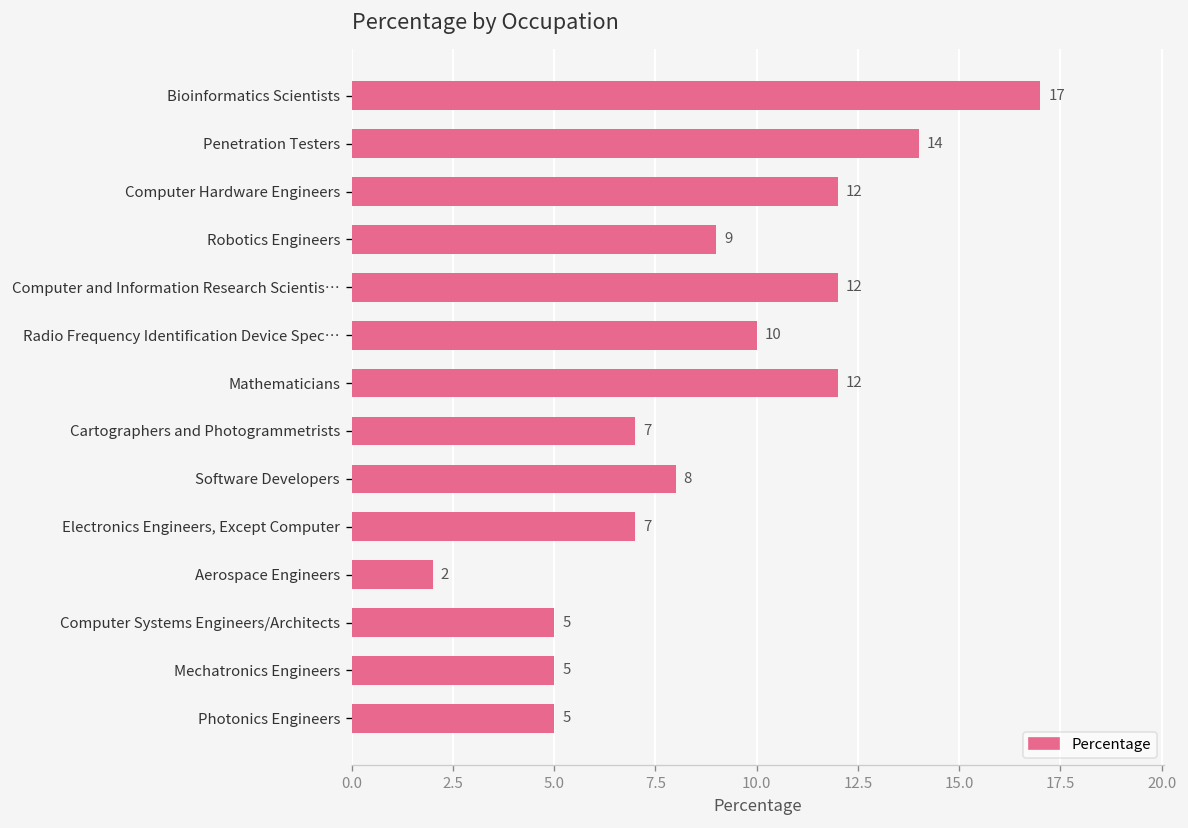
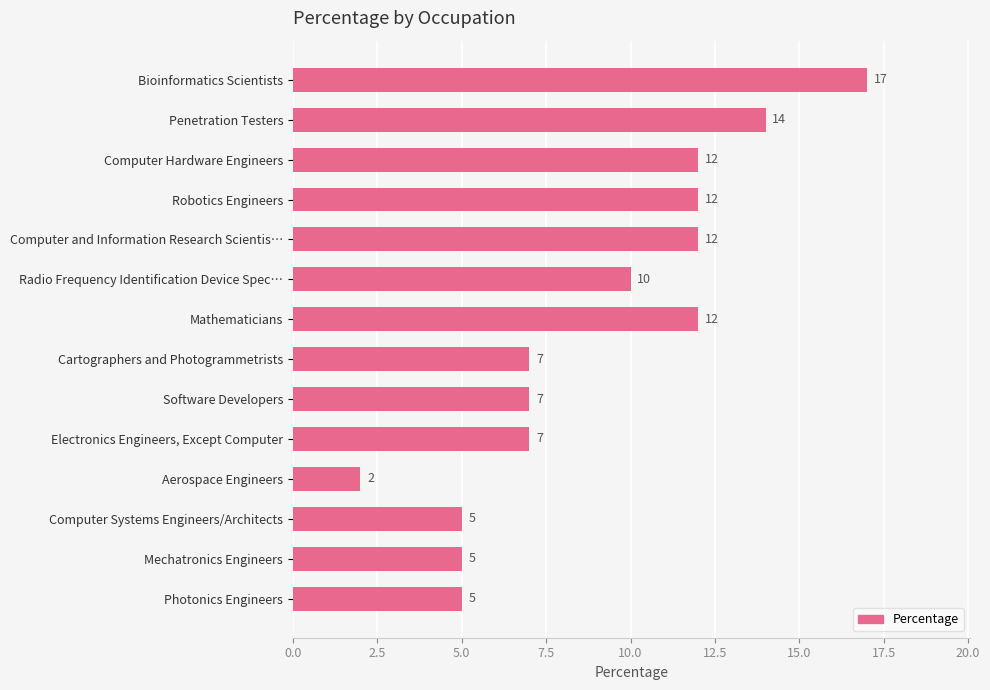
  {
    "Bioinformatics Scientists": 17,
    "Penetration Testers": 14,
    "Computer Hardware Engineers": 12,
-   "Robotics Engineers": 9,
+   "Robotics Engineers": 12,
    "Computer and Information Research Scientis…": 12,
    "Radio Frequency Identification Device Spec…": 10,
    "Mathematicians": 12,
    "Cartographers and Photogrammetrists": 7,
-   "Software Developers": 8,
+   "Software Developers": 7,
    "Electronics Engineers, Except Computer": 7,
    "Aerospace Engineers": 2,
    "Computer Systems Engineers/Architects": 5,
    "Mechatronics Engineers": 5,
    "Photonics Engineers": 5
  }
